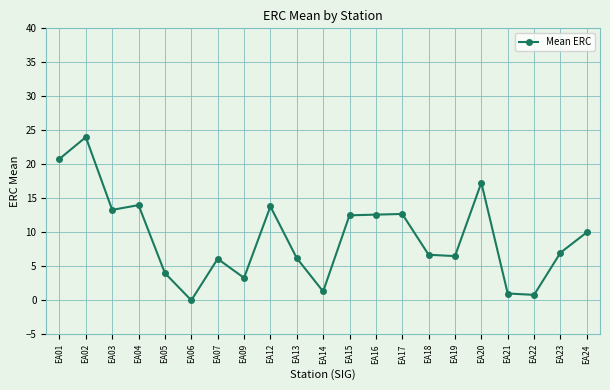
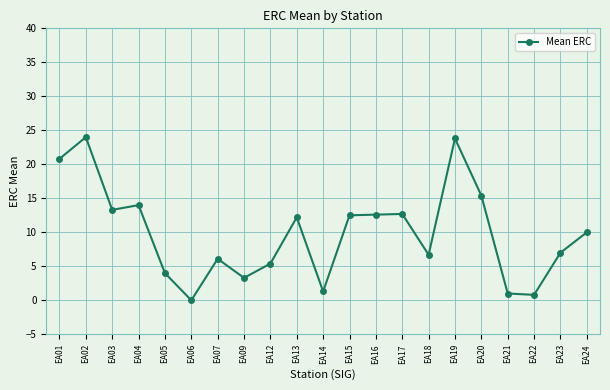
  {
    "EA01": 21,
    "EA02": 24,
    "EA03": 13,
    "EA04": 14,
    "EA05": 4,
    "EA06": 0,
    "EA07": 6,
    "EA09": 3,
-   "EA12": 14,
-   "EA13": 6,
+   "EA12": 5,
+   "EA13": 12,
    "EA14": 1,
    "EA15": 13,
    "EA16": 13,
    "EA17": 13,
    "EA18": 7,
-   "EA19": 7,
-   "EA20": 17,
+   "EA19": 24,
+   "EA20": 15,
    "EA21": 1,
    "EA22": 1,
    "EA23": 7,
    "EA24": 10
  }
